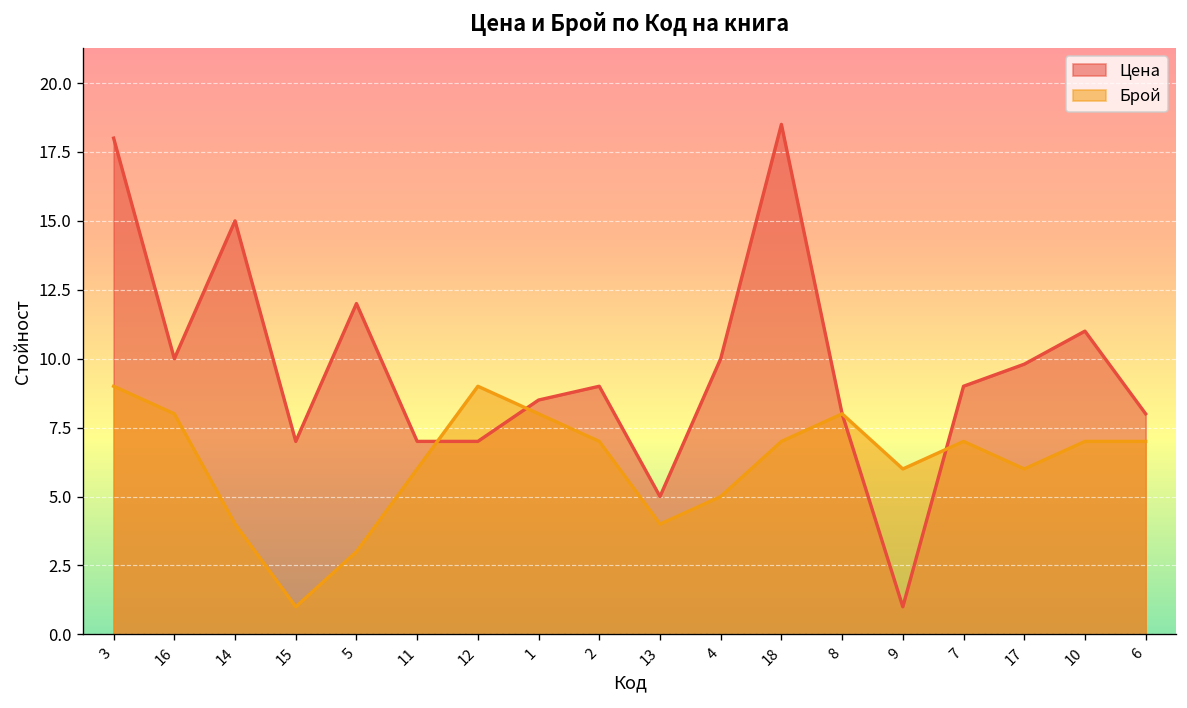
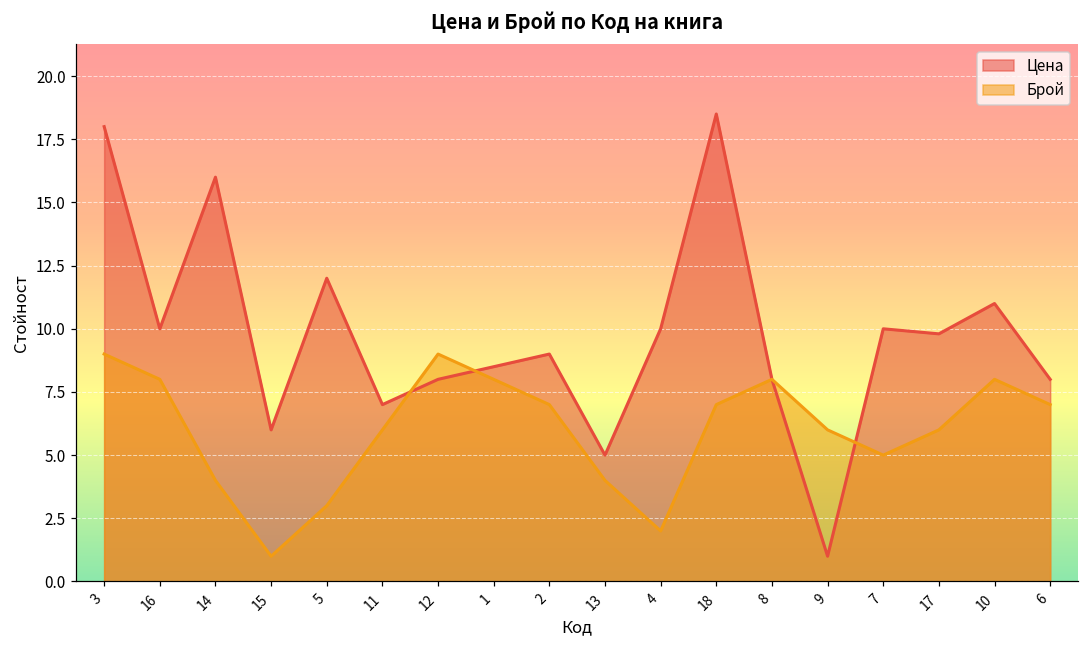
  {
    "Цена": {
      "3": 18,
      "16": 10,
-     "14": 15,
-     "15": 7,
+     "14": 16,
+     "15": 6,
      "5": 12,
      "11": 7,
-     "12": 7,
+     "12": 8,
      "1": 8.5,
      "2": 9,
      "13": 5,
      "4": 10,
      "18": 18.5,
      "9": 1,
-     "7": 9,
+     "7": 10,
      "17": 9.8,
      "10": 11,
      "6": 8
    },
    "Брой": {
      "3": 9,
      "16": 8,
      "14": 4,
      "15": 1,
      "5": 3,
      "11": 6,
      "12": 9,
      "1": 8,
      "2": 7,
      "13": 4,
-     "4": 5,
+     "4": 2,
      "18": 7,
      "9": 6,
-     "7": 7,
+     "7": 5,
      "17": 6,
-     "10": 7,
+     "10": 8,
      "6": 7
    }
  }
